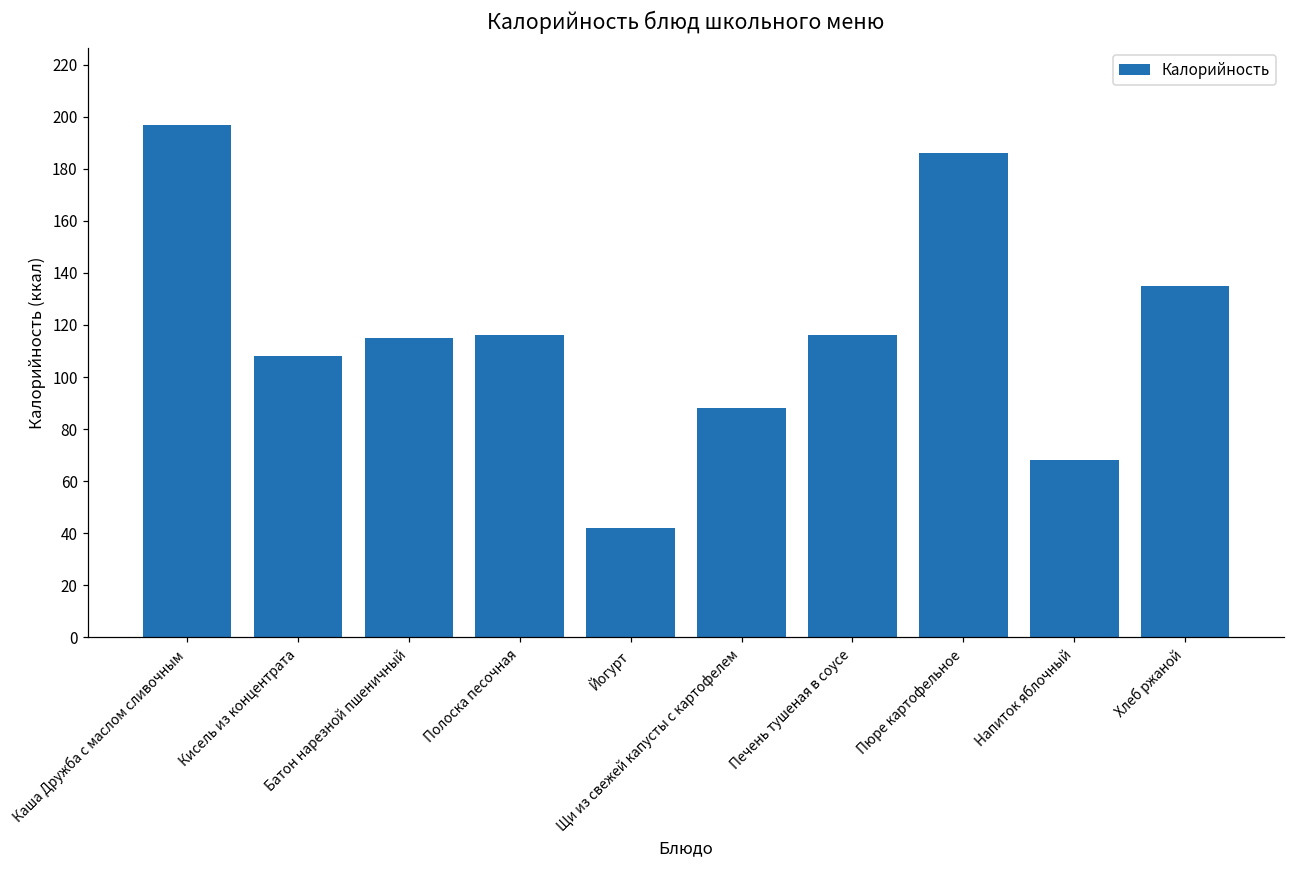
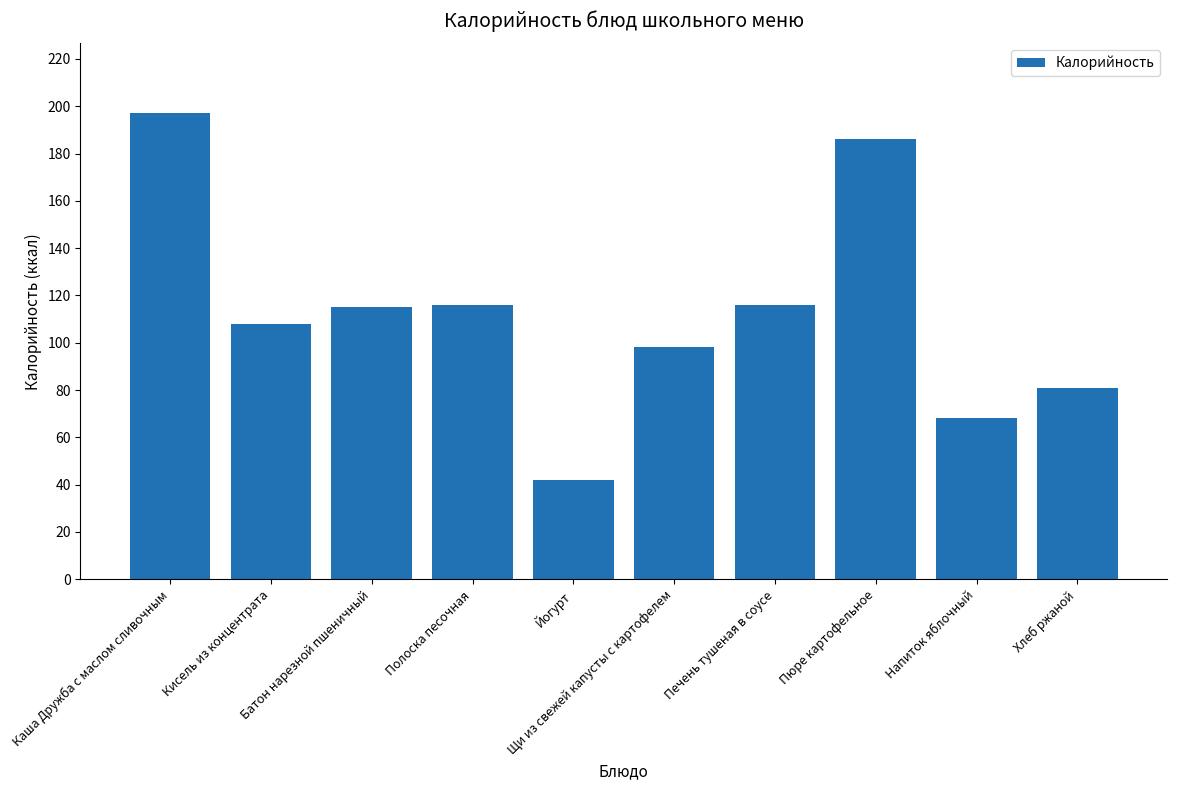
  {
    "Каша Дружба с маслом сливочным": 197,
    "Кисель из концентрата": 108,
    "Батон нарезной пшеничный": 115,
    "Полоска песочная": 116,
    "Йогурт": 42,
-   "Щи из свежей капусты с картофелем": 88,
+   "Щи из свежей капусты с картофелем": 98,
    "Печень тушеная в соусе": 116,
    "Пюре картофельное": 186,
    "Напиток яблочный": 68,
-   "Хлеб ржаной": 135
+   "Хлеб ржаной": 81
  }
